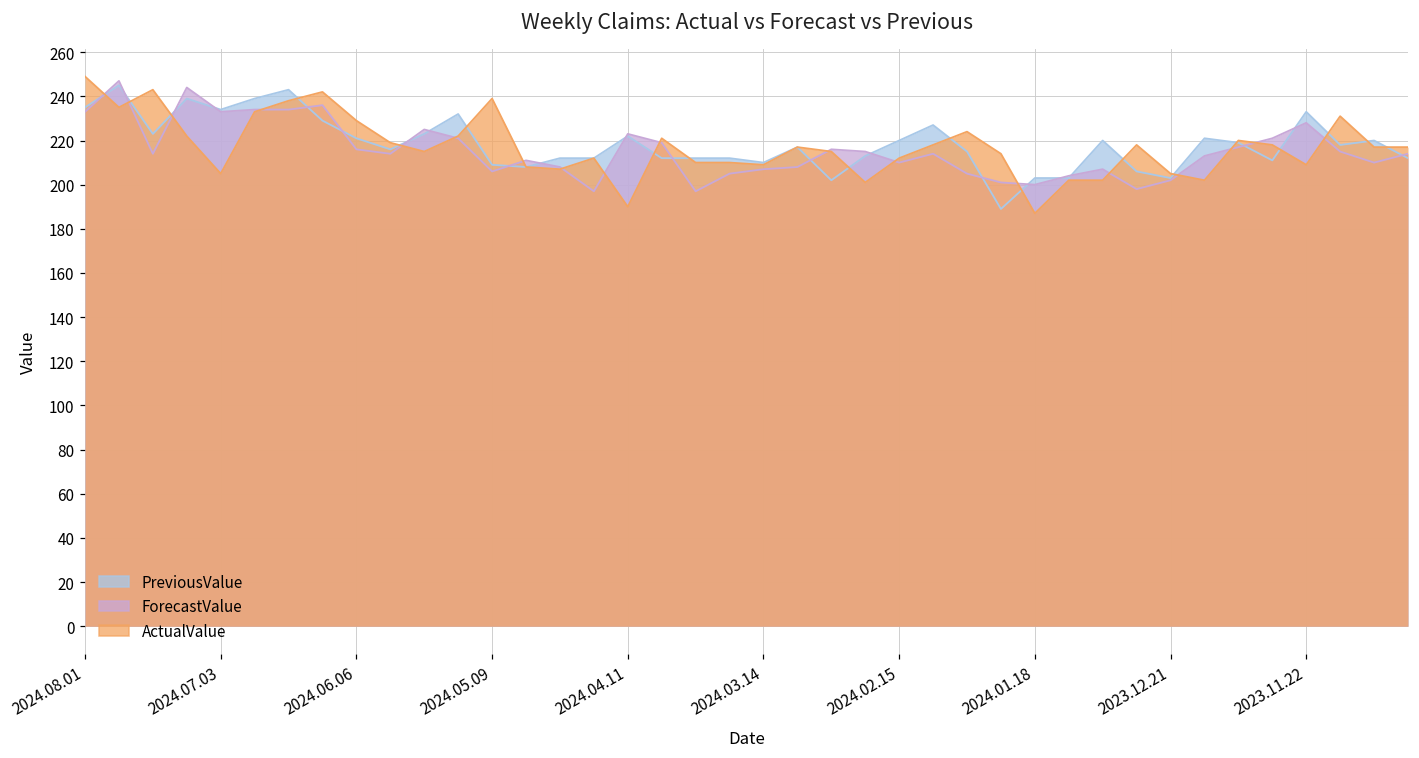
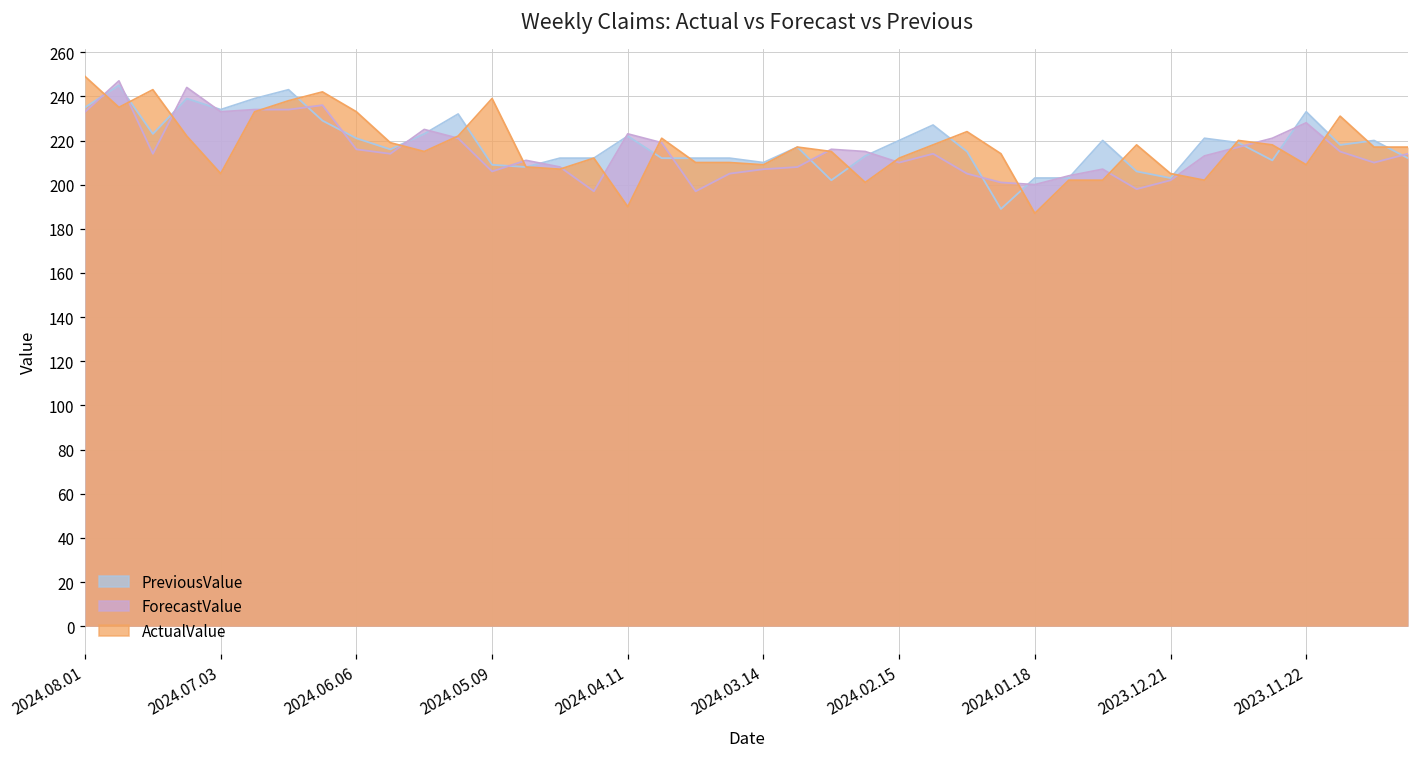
  {
    "ActualValue": {
      "2024.08.01": 249,
      "2024.07.03": 205,
-     "2024.06.06": 229,
+     "2024.06.06": 233,
      "2024.05.09": 239,
      "2024.04.11": 190,
      "2024.02.15": 212,
      "2024.01.18": 187,
      "2023.12.21": 205,
      "2023.11.22": 209
    }
  }
